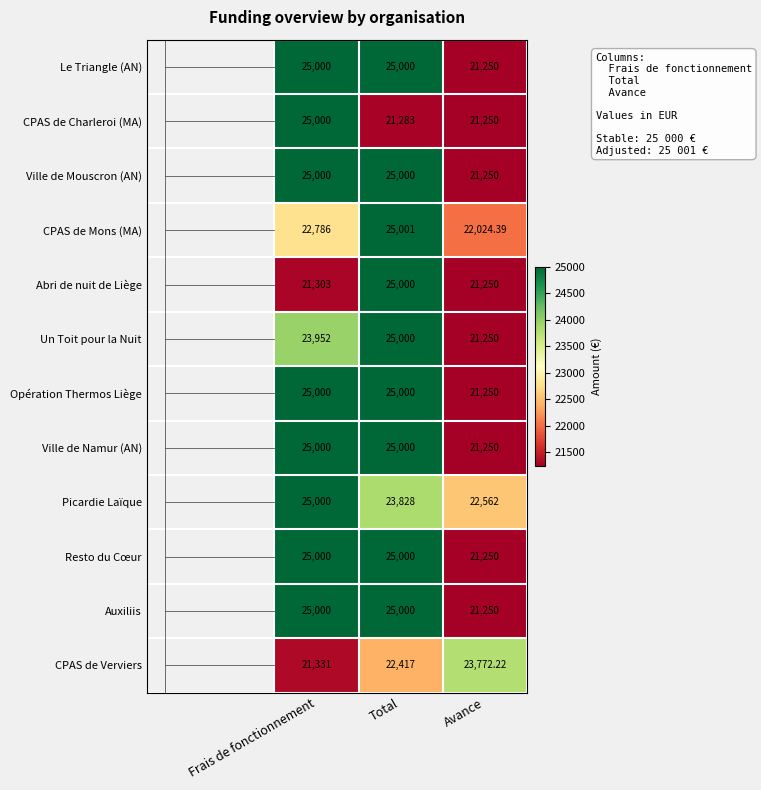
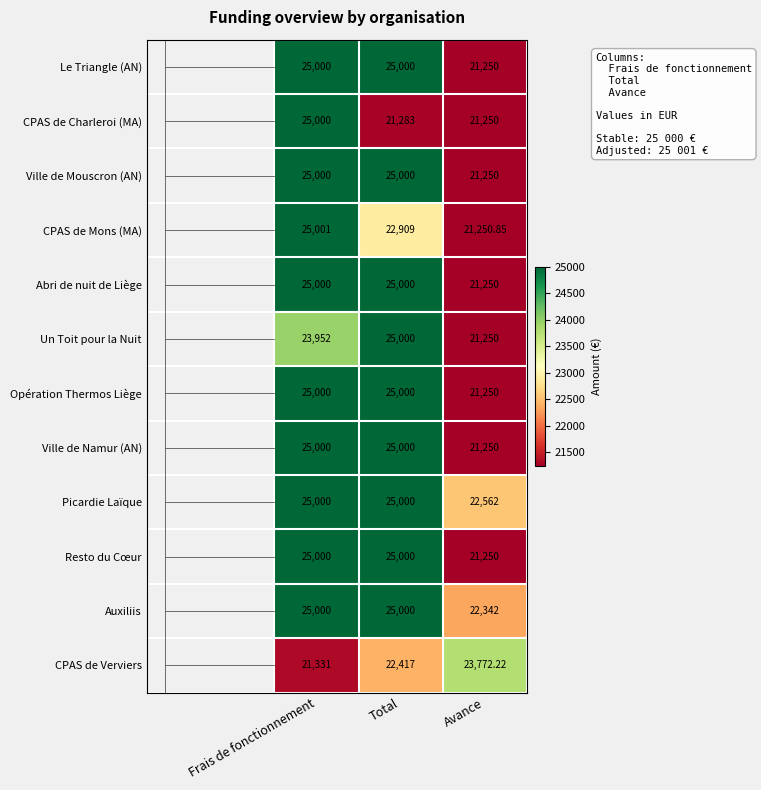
  {
    "Le Triangle (AN)": {
      "Frais de fonctionnement": "25,000",
      "Total": "25,000",
      "Avance": "21,250"
    },
    "CPAS de Charleroi (MA)": {
      "Frais de fonctionnement": "25,000",
      "Total": "21,283",
      "Avance": "21,250"
    },
    "Ville de Mouscron (AN)": {
      "Frais de fonctionnement": "25,000",
      "Total": "25,000",
      "Avance": "21,250"
    },
    "CPAS de Mons (MA)": {
-     "Frais de fonctionnement": "22,786",
-     "Total": "25,001",
-     "Avance": "22,024.39"
+     "Frais de fonctionnement": "25,001",
+     "Total": "22,909",
+     "Avance": "21,250.85"
    },
    "Abri de nuit de Liège": {
-     "Frais de fonctionnement": "21,303",
+     "Frais de fonctionnement": "25,000",
      "Total": "25,000",
      "Avance": "21,250"
    },
    "Un Toit pour la Nuit": {
      "Frais de fonctionnement": "23,952",
      "Total": "25,000",
      "Avance": "21,250"
    },
    "Opération Thermos Liège": {
      "Frais de fonctionnement": "25,000",
      "Total": "25,000",
      "Avance": "21,250"
    },
    "Ville de Namur (AN)": {
      "Frais de fonctionnement": "25,000",
      "Total": "25,000",
      "Avance": "21,250"
    },
    "Picardie Laïque": {
      "Frais de fonctionnement": "25,000",
-     "Total": "23,828",
+     "Total": "25,000",
      "Avance": "22,562"
    },
    "Resto du Cœur": {
      "Frais de fonctionnement": "25,000",
      "Total": "25,000",
      "Avance": "21,250"
    },
    "Auxiliis": {
      "Frais de fonctionnement": "25,000",
      "Total": "25,000",
-     "Avance": "21,250"
+     "Avance": "22,342"
    },
    "CPAS de Verviers": {
      "Frais de fonctionnement": "21,331",
      "Total": "22,417",
      "Avance": "23,772.22"
    }
  }
